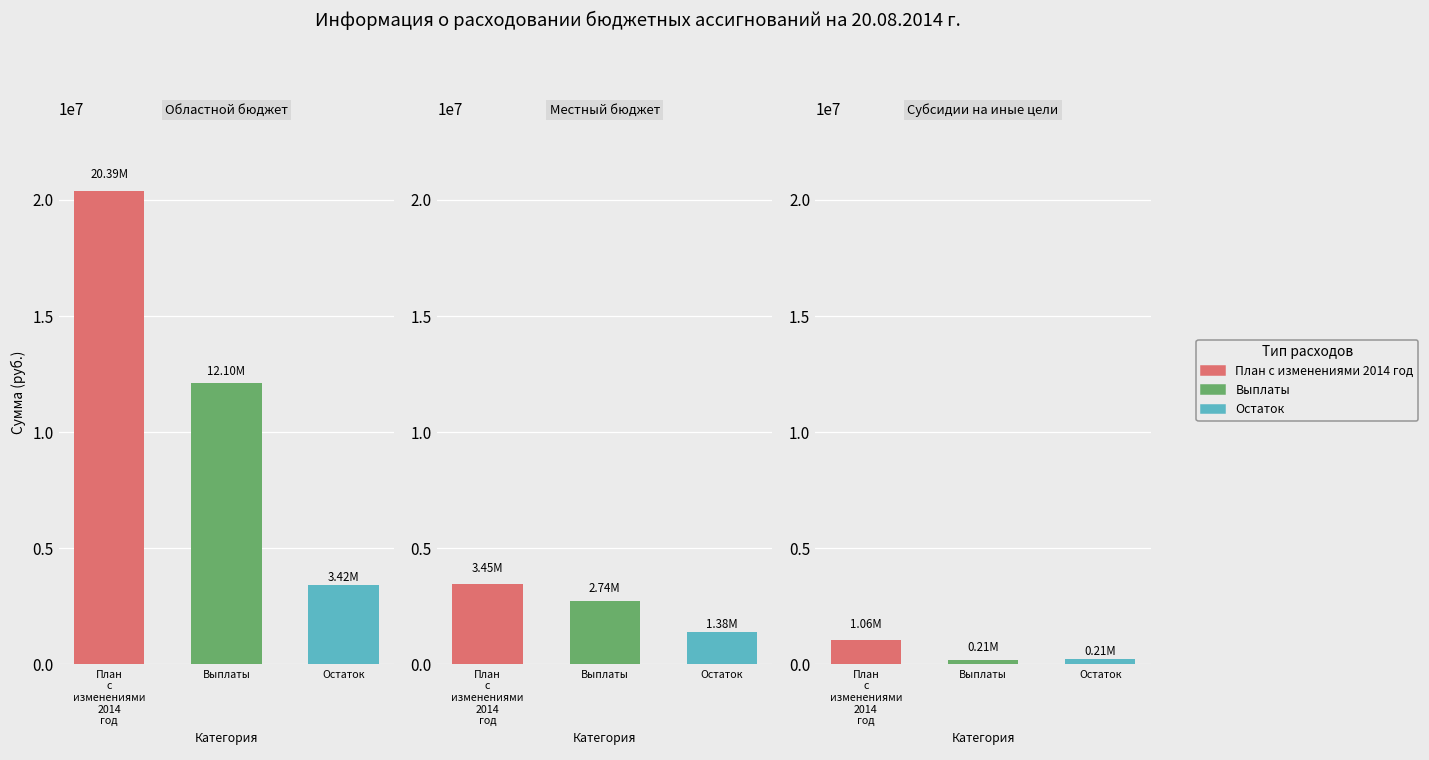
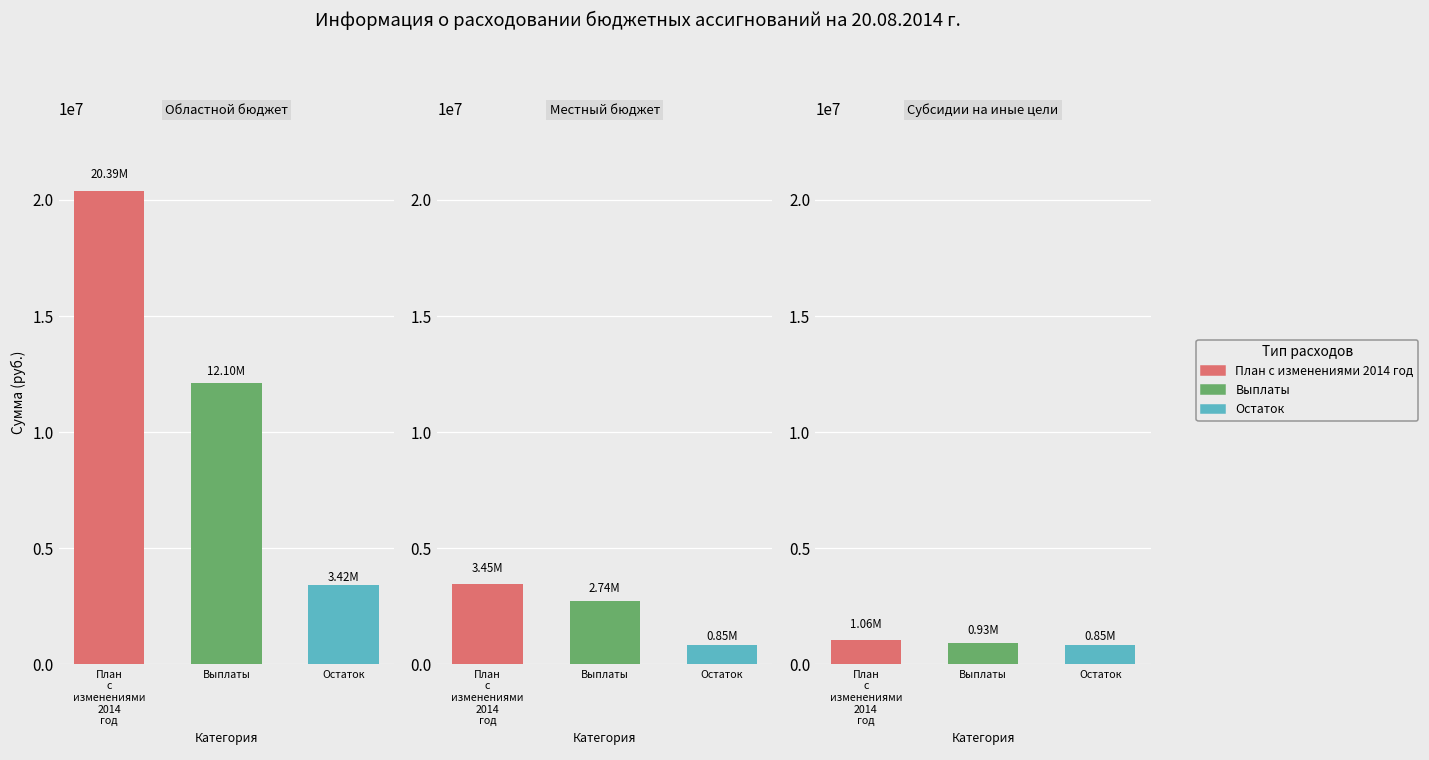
  {
    "Областной бюджет": {
      "План с изменениями 2014 год": "20.39M",
      "Выплаты": "12.10M",
      "Остаток": "3.42M"
    },
    "Местный бюджет": {
      "План с изменениями 2014 год": "3.45M",
      "Выплаты": "2.74M",
-     "Остаток": "1.38M"
+     "Остаток": "0.85M"
    },
    "Субсидии на иные цели": {
      "План с изменениями 2014 год": "1.06M",
-     "Выплаты": "0.21M",
-     "Остаток": "0.21M"
+     "Выплаты": "0.93M",
+     "Остаток": "0.85M"
    }
  }
